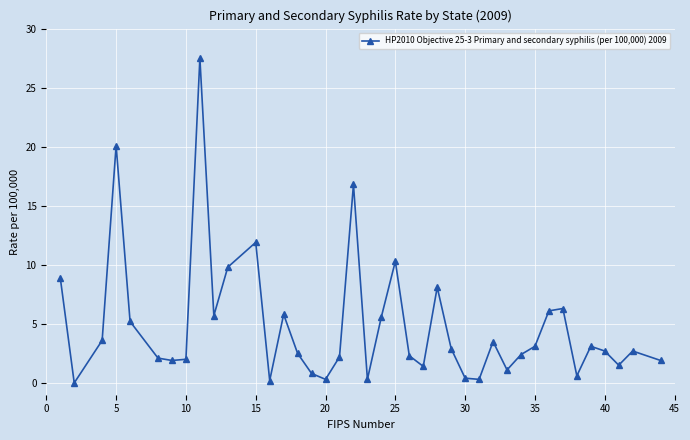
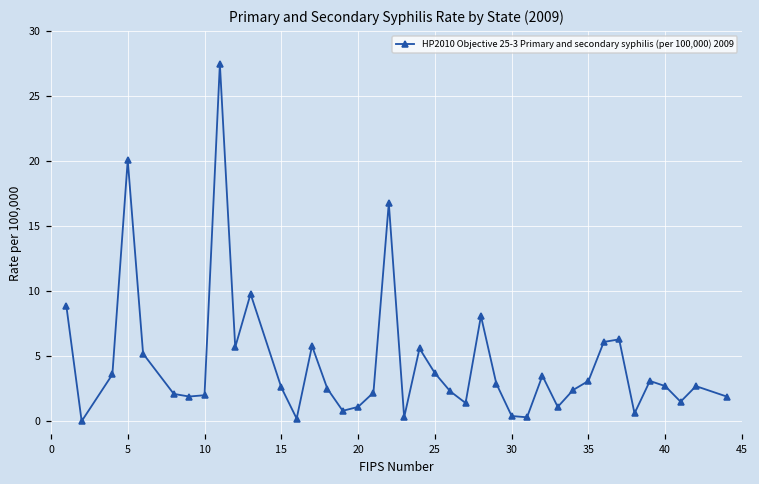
  {
    "5": 20.1,
    "10": 2.0,
-   "15": 11.9,
-   "20": 0.3,
-   "25": 10.3,
+   "15": 2.6,
+   "20": 1.1,
+   "25": 3.7,
    "30": 0.4,
    "35": 3.1,
    "40": 2.7
  }
